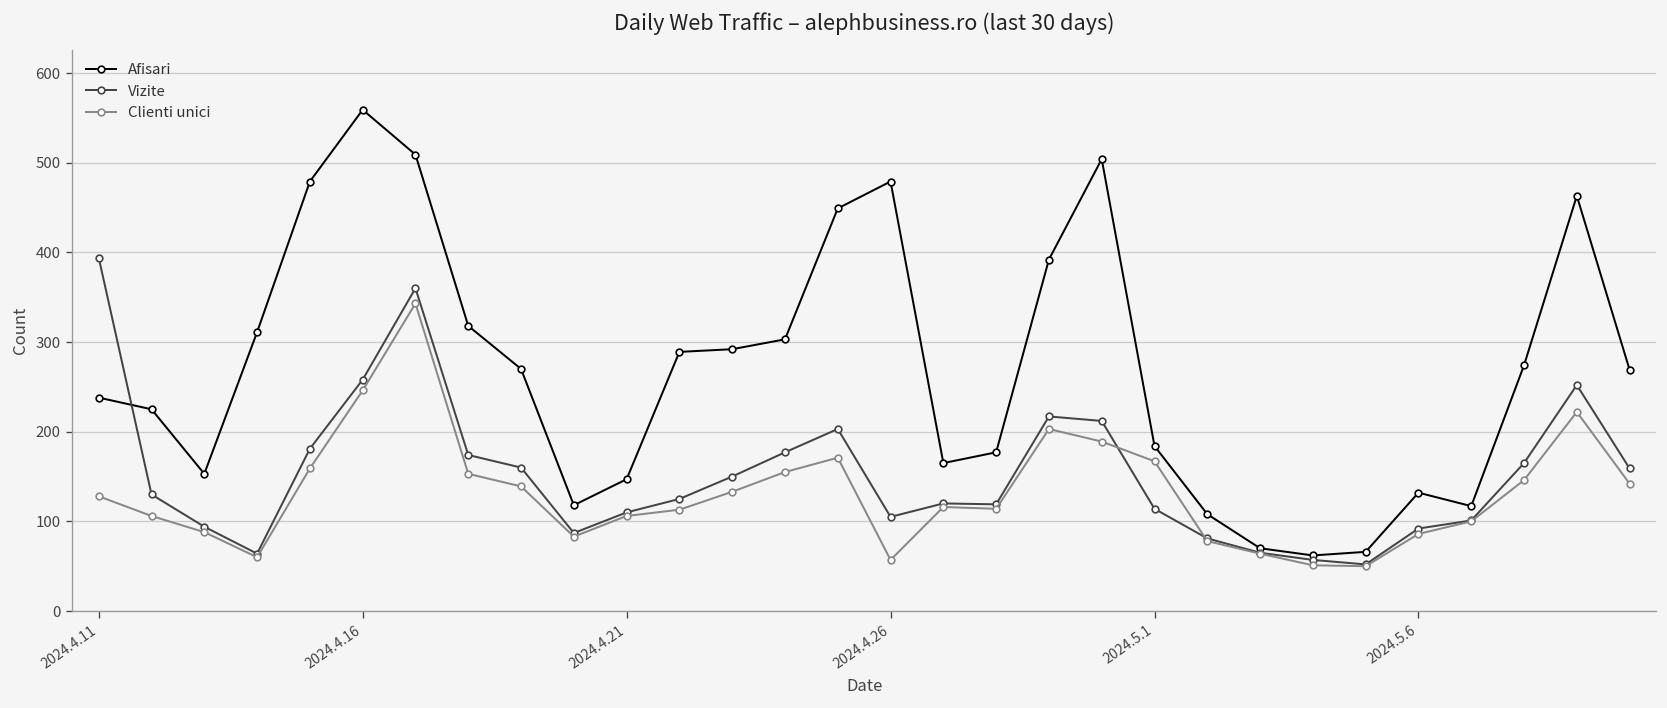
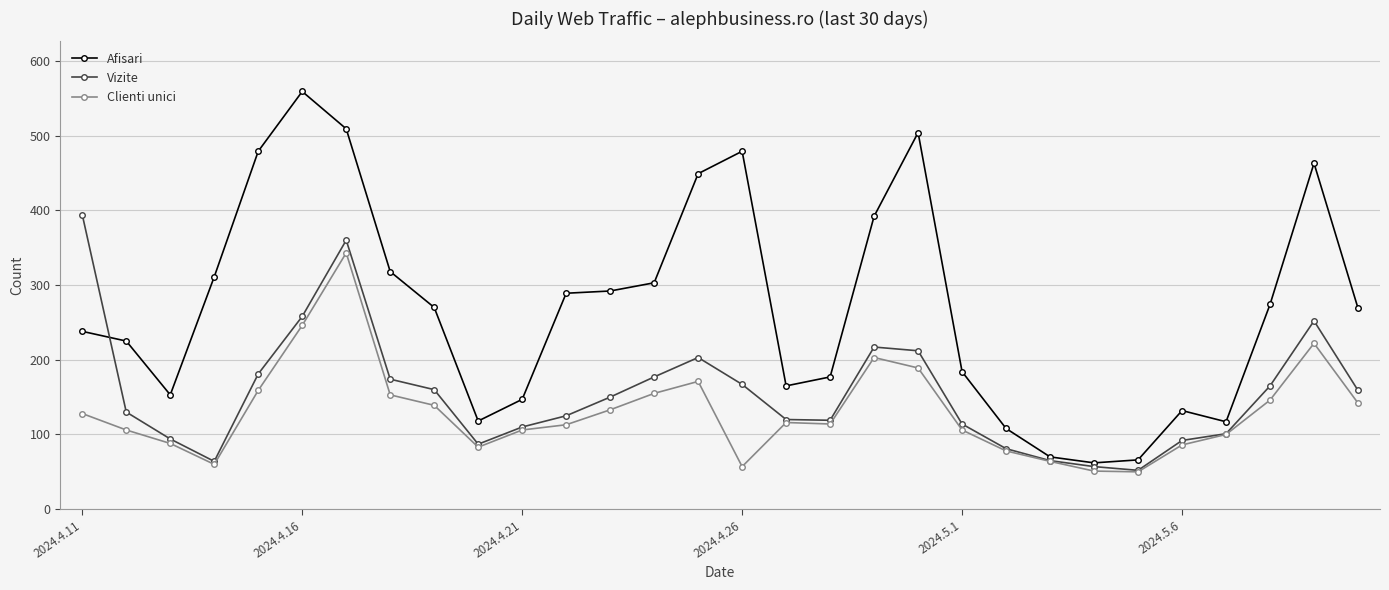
  {
    "Afisari": {
      "2024.4.11": 240,
      "2024.4.16": 560,
      "2024.4.21": 150,
      "2024.4.26": 480,
      "2024.5.1": 180,
      "2024.5.6": 130
    },
    "Vizite": {
      "2024.4.11": 390,
      "2024.4.16": 260,
      "2024.4.21": 110,
-     "2024.4.26": 110,
+     "2024.4.26": 170,
      "2024.5.1": 110,
      "2024.5.6": 90
    },
    "Clienti unici": {
      "2024.4.11": 130,
      "2024.4.16": 250,
      "2024.4.21": 110,
      "2024.4.26": 60,
-     "2024.5.1": 170,
+     "2024.5.1": 110,
      "2024.5.6": 90
    }
  }
